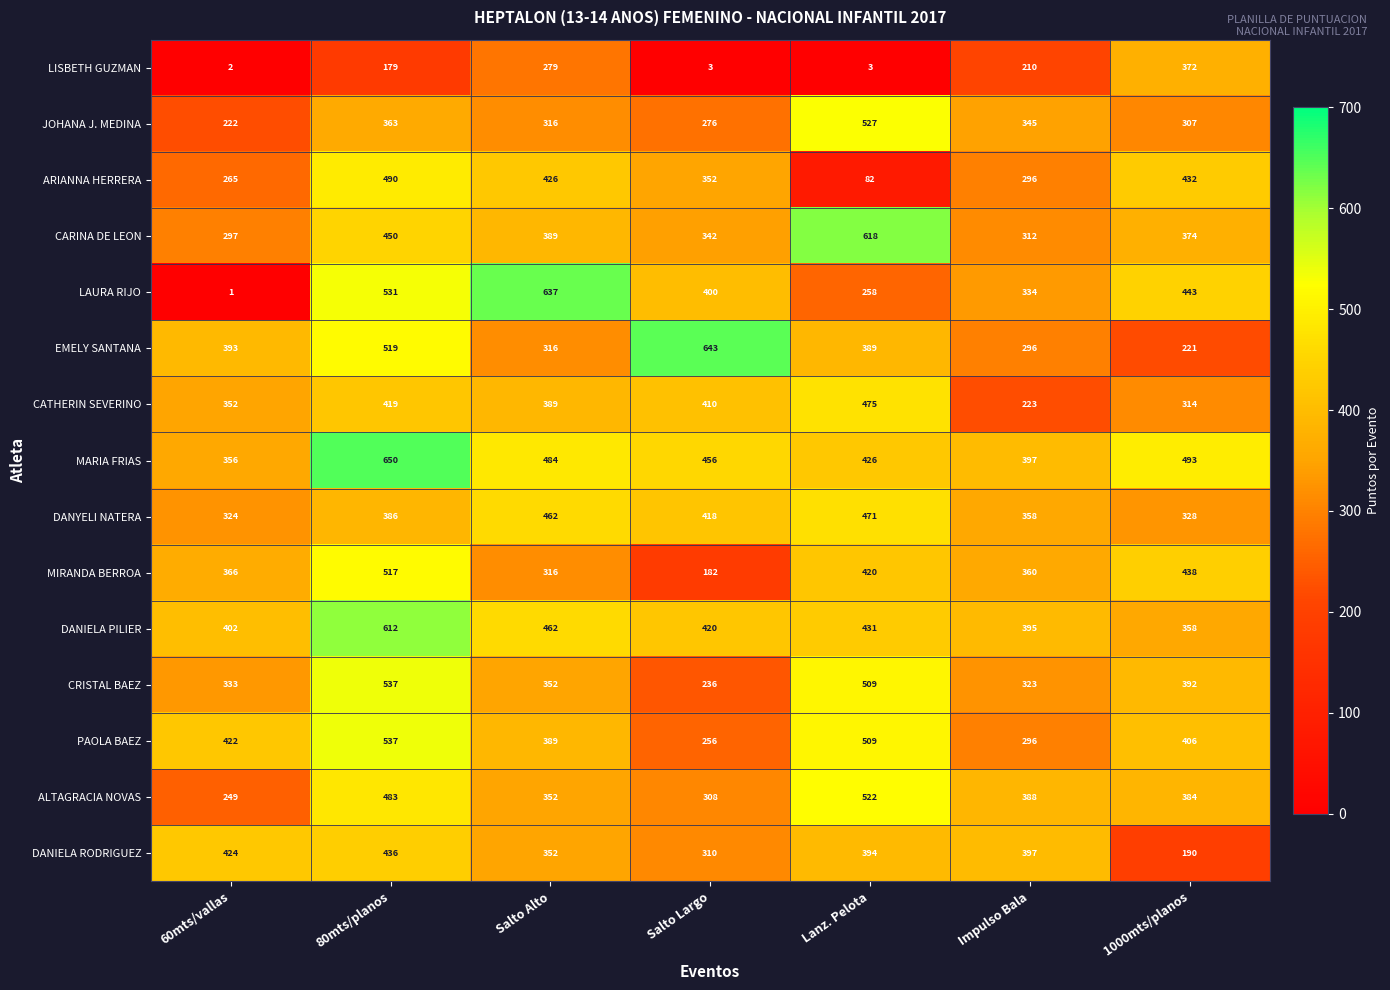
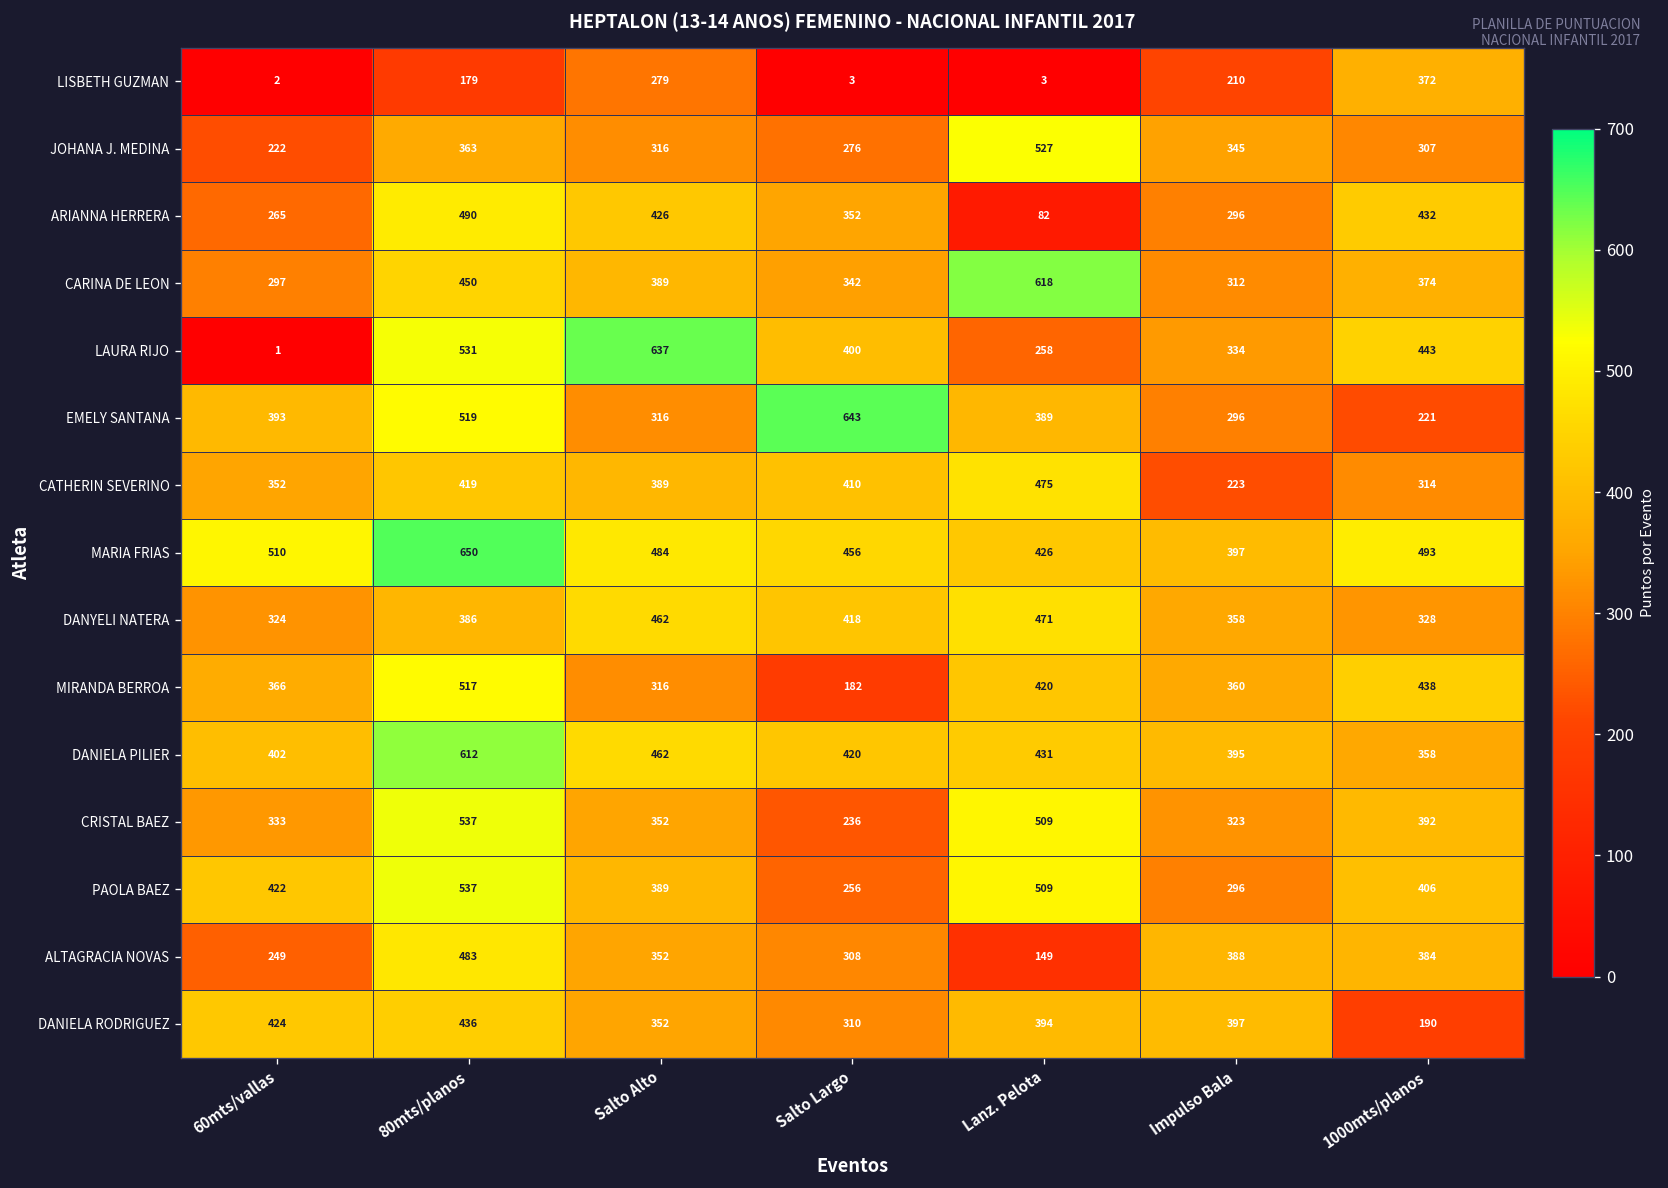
  {
    "LISBETH GUZMAN": {
      "60mts/vallas": 2,
      "80mts/planos": 179,
      "Salto Alto": 279,
      "Salto Largo": 3,
      "Lanz. Pelota": 3,
      "Impulso Bala": 210,
      "1000mts/planos": 372
    },
    "JOHANA J. MEDINA": {
      "60mts/vallas": 222,
      "80mts/planos": 363,
      "Salto Alto": 316,
      "Salto Largo": 276,
      "Lanz. Pelota": 527,
      "Impulso Bala": 345,
      "1000mts/planos": 307
    },
    "ARIANNA HERRERA": {
      "60mts/vallas": 265,
      "80mts/planos": 490,
      "Salto Alto": 426,
      "Salto Largo": 352,
      "Lanz. Pelota": 82,
      "Impulso Bala": 296,
      "1000mts/planos": 432
    },
    "CARINA DE LEON": {
      "60mts/vallas": 297,
      "80mts/planos": 450,
      "Salto Alto": 389,
      "Salto Largo": 342,
      "Lanz. Pelota": 618,
      "Impulso Bala": 312,
      "1000mts/planos": 374
    },
    "LAURA RIJO": {
      "60mts/vallas": 1,
      "80mts/planos": 531,
      "Salto Alto": 637,
      "Salto Largo": 400,
      "Lanz. Pelota": 258,
      "Impulso Bala": 334,
      "1000mts/planos": 443
    },
    "EMELY SANTANA": {
      "60mts/vallas": 393,
      "80mts/planos": 519,
      "Salto Alto": 316,
      "Salto Largo": 643,
      "Lanz. Pelota": 389,
      "Impulso Bala": 296,
      "1000mts/planos": 221
    },
    "CATHERIN SEVERINO": {
      "60mts/vallas": 352,
      "80mts/planos": 419,
      "Salto Alto": 389,
      "Salto Largo": 410,
      "Lanz. Pelota": 475,
      "Impulso Bala": 223,
      "1000mts/planos": 314
    },
    "MARIA FRIAS": {
-     "60mts/vallas": 356,
+     "60mts/vallas": 510,
      "80mts/planos": 650,
      "Salto Alto": 484,
      "Salto Largo": 456,
      "Lanz. Pelota": 426,
      "Impulso Bala": 397,
      "1000mts/planos": 493
    },
    "DANYELI NATERA": {
      "60mts/vallas": 324,
      "80mts/planos": 386,
      "Salto Alto": 462,
      "Salto Largo": 418,
      "Lanz. Pelota": 471,
      "Impulso Bala": 358,
      "1000mts/planos": 328
    },
    "MIRANDA BERROA": {
      "60mts/vallas": 366,
      "80mts/planos": 517,
      "Salto Alto": 316,
      "Salto Largo": 182,
      "Lanz. Pelota": 420,
      "Impulso Bala": 360,
      "1000mts/planos": 438
    },
    "DANIELA PILIER": {
      "60mts/vallas": 402,
      "80mts/planos": 612,
      "Salto Alto": 462,
      "Salto Largo": 420,
      "Lanz. Pelota": 431,
      "Impulso Bala": 395,
      "1000mts/planos": 358
    },
    "CRISTAL BAEZ": {
      "60mts/vallas": 333,
      "80mts/planos": 537,
      "Salto Alto": 352,
      "Salto Largo": 236,
      "Lanz. Pelota": 509,
      "Impulso Bala": 323,
      "1000mts/planos": 392
    },
    "PAOLA BAEZ": {
      "60mts/vallas": 422,
      "80mts/planos": 537,
      "Salto Alto": 389,
      "Salto Largo": 256,
      "Lanz. Pelota": 509,
      "Impulso Bala": 296,
      "1000mts/planos": 406
    },
    "ALTAGRACIA NOVAS": {
      "60mts/vallas": 249,
      "80mts/planos": 483,
      "Salto Alto": 352,
      "Salto Largo": 308,
-     "Lanz. Pelota": 522,
+     "Lanz. Pelota": 149,
      "Impulso Bala": 388,
      "1000mts/planos": 384
    },
    "DANIELA RODRIGUEZ": {
      "60mts/vallas": 424,
      "80mts/planos": 436,
      "Salto Alto": 352,
      "Salto Largo": 310,
      "Lanz. Pelota": 394,
      "Impulso Bala": 397,
      "1000mts/planos": 190
    }
  }
